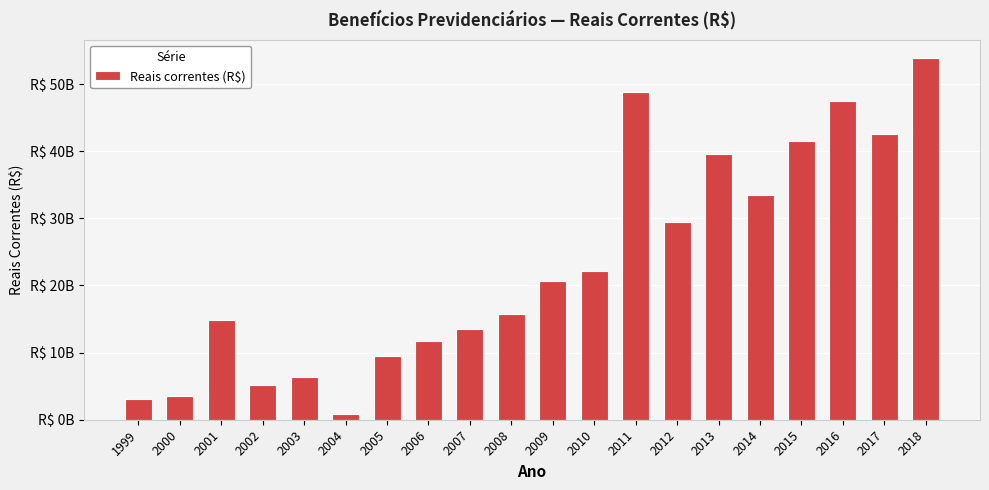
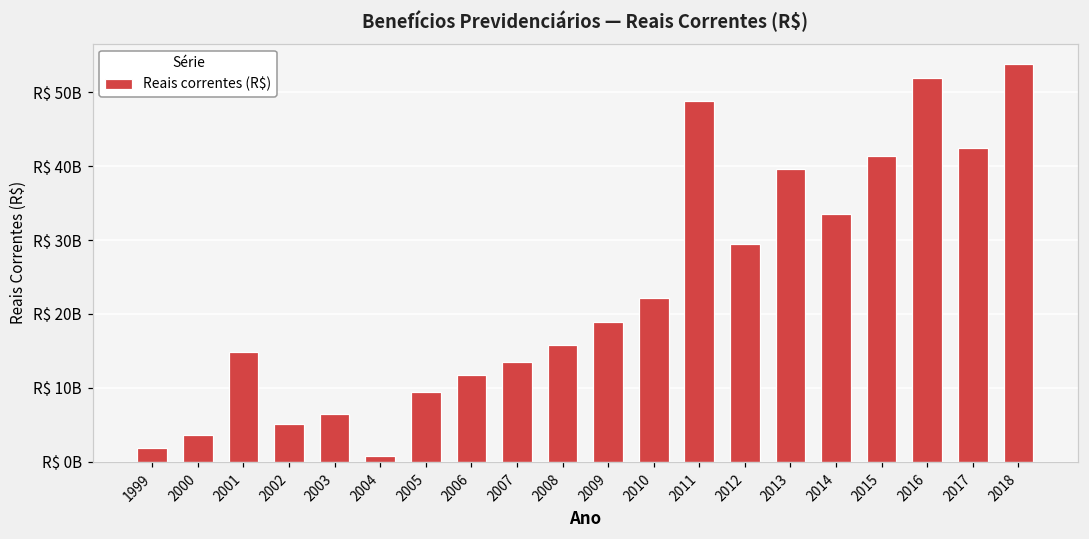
  {
-   "1999": "R$ 3000000000",
+   "1999": "R$ 2000000000",
    "2000": "R$ 4000000000",
    "2001": "R$ 15000000000",
    "2002": "R$ 5000000000",
    "2003": "R$ 6000000000",
    "2004": "R$ 1000000000",
    "2005": "R$ 9000000000",
    "2006": "R$ 12000000000",
    "2007": "R$ 14000000000",
    "2008": "R$ 16000000000",
-   "2009": "R$ 21000000000",
+   "2009": "R$ 19000000000",
    "2010": "R$ 22000000000",
    "2011": "R$ 49000000000",
    "2012": "R$ 29000000000",
    "2013": "R$ 40000000000",
    "2014": "R$ 33000000000",
    "2015": "R$ 41000000000",
-   "2016": "R$ 47000000000",
+   "2016": "R$ 52000000000",
    "2017": "R$ 43000000000",
    "2018": "R$ 54000000000"
  }
